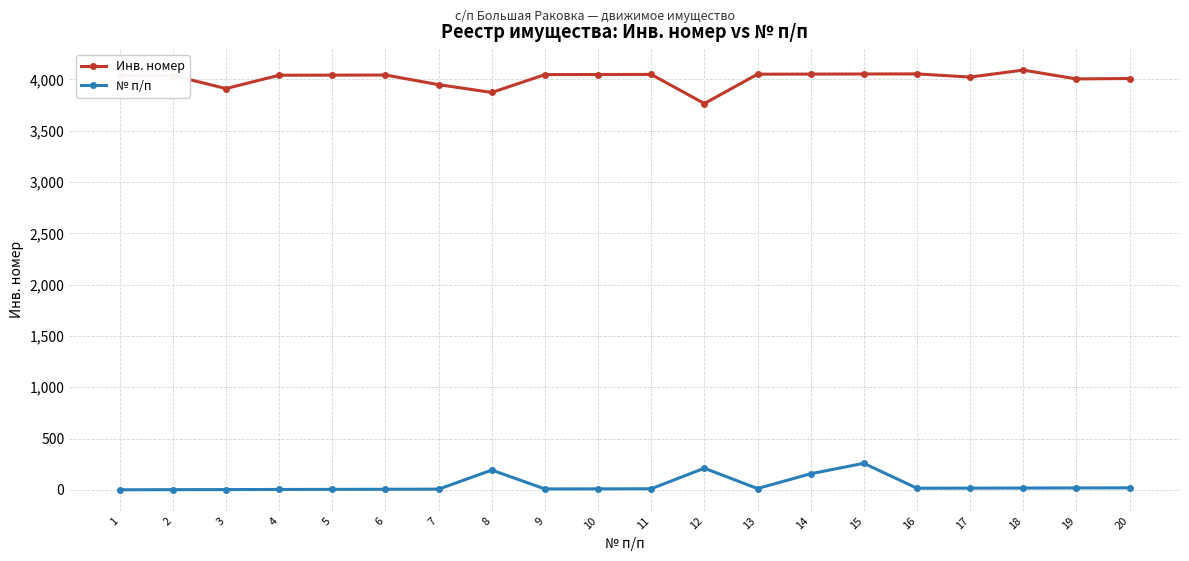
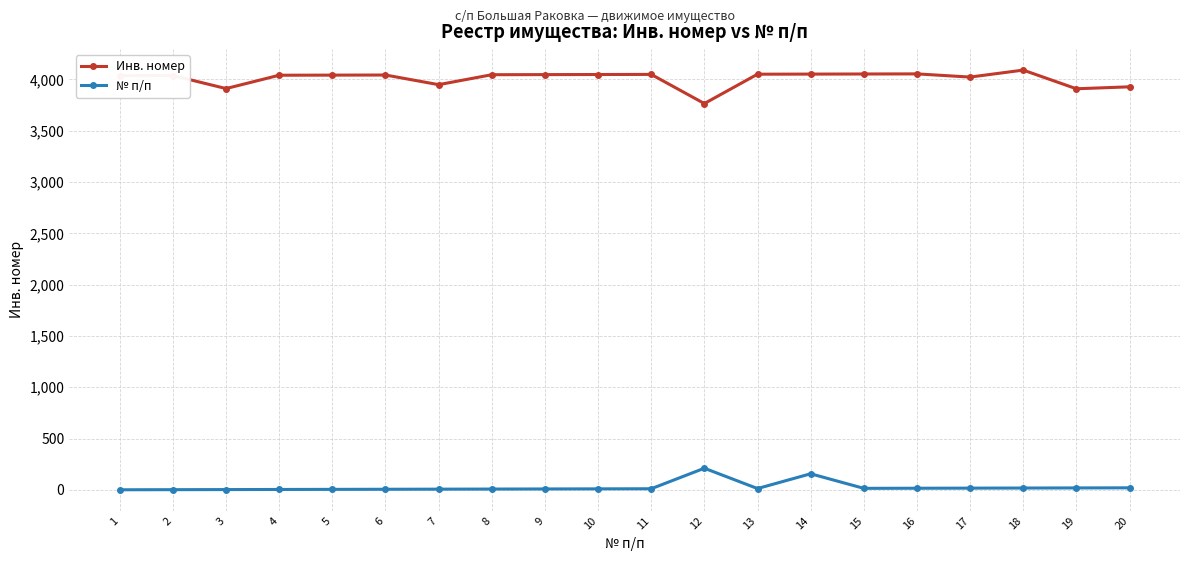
  {
    "Инв. номер": {
      "3": "3,910",
      "4": "4,040",
      "5": "4,040",
      "6": "4,040",
      "7": "3,950",
-     "8": "3,870",
+     "8": "4,050",
      "9": "4,050",
      "10": "4,050",
      "11": "4,050",
      "12": "3,770",
      "13": "4,050",
      "14": "4,050",
      "15": "4,050",
      "16": "4,050",
      "17": "4,020",
      "18": "4,090",
-     "19": "4,010",
-     "20": "4,010"
+     "19": "3,910",
+     "20": "3,930"
    },
    "№ п/п": {
      "1": "0",
      "2": "0",
      "3": "0",
      "4": "0",
      "5": "10",
      "6": "10",
      "7": "10",
-     "8": "190",
+     "8": "10",
      "9": "10",
      "10": "10",
      "11": "10",
      "12": "210",
      "13": "10",
      "14": "160",
-     "15": "260",
+     "15": "20",
      "16": "20",
      "17": "20",
      "18": "20",
      "19": "20",
      "20": "20"
    }
  }
